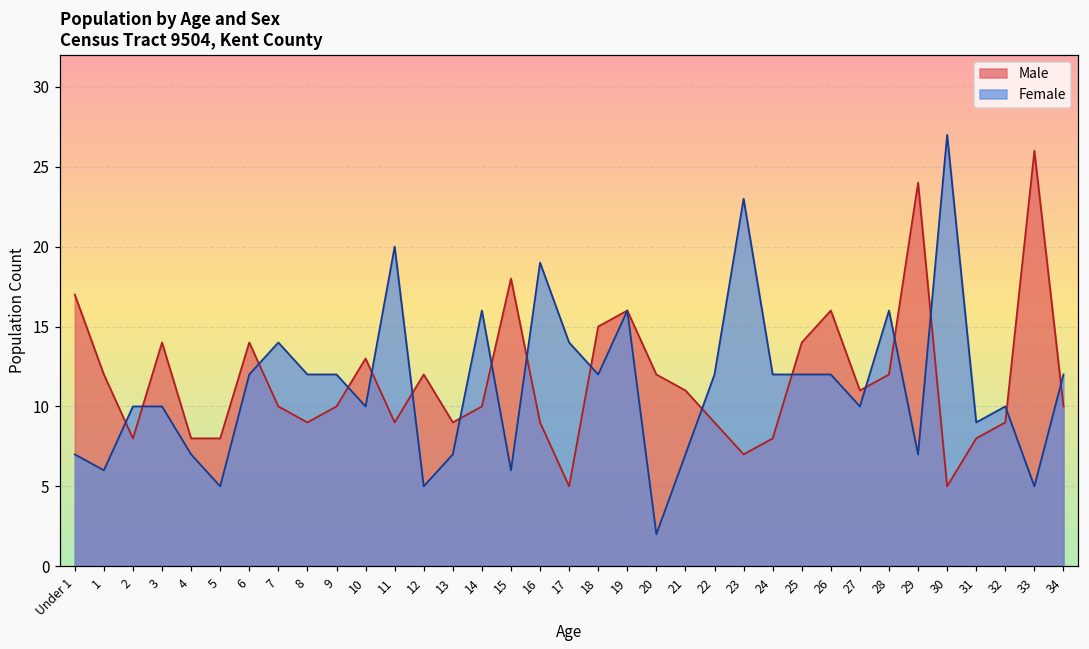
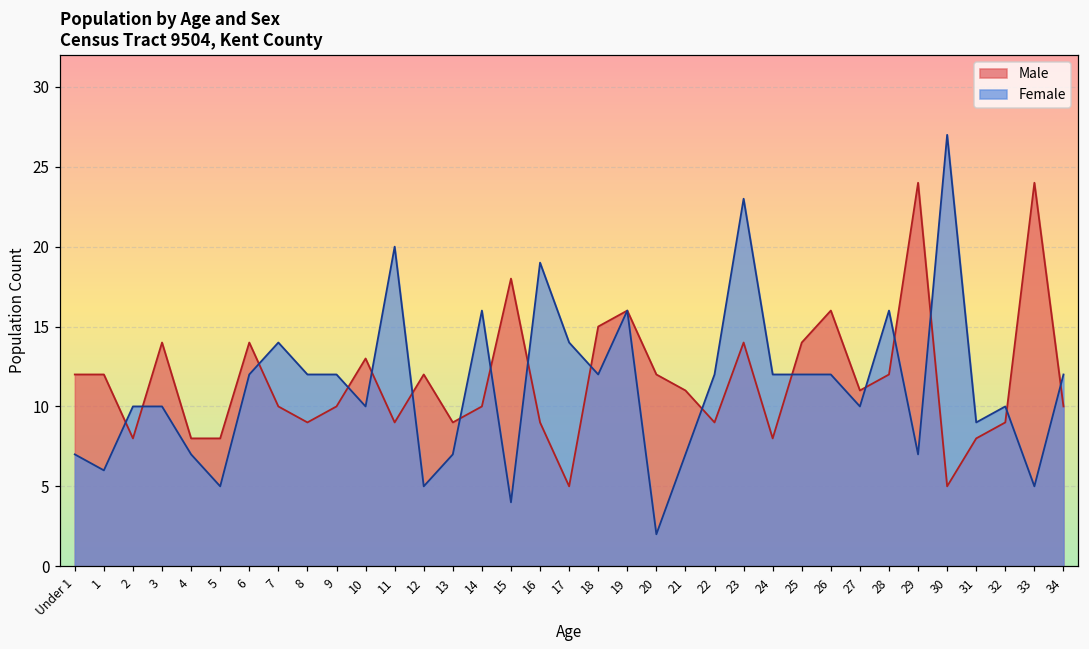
  {
    "Male": {
-     "Under 1": 17,
+     "Under 1": 12,
      "1": 12,
      "2": 8,
      "3": 14,
      "4": 8,
      "5": 8,
      "6": 14,
      "7": 10,
      "8": 9,
      "9": 10,
      "10": 13,
      "11": 9,
      "12": 12,
      "13": 9,
      "14": 10,
      "15": 18,
      "16": 9,
      "17": 5,
      "18": 15,
      "20": 12,
      "21": 11,
      "22": 9,
-     "23": 7,
+     "23": 14,
      "24": 8,
      "25": 14,
      "26": 16,
      "27": 11,
      "28": 12,
      "29": 24,
      "30": 5,
      "31": 8,
      "32": 9,
-     "33": 26,
+     "33": 24,
      "34": 10
    },
    "Female": {
      "Under 1": 7,
      "1": 6,
      "2": 10,
      "3": 10,
      "4": 7,
      "5": 5,
      "6": 12,
      "7": 14,
      "8": 12,
      "9": 12,
      "10": 10,
      "11": 20,
      "12": 5,
      "13": 7,
      "14": 16,
-     "15": 6,
+     "15": 4,
      "16": 19,
      "17": 14,
      "18": 12,
      "20": 2,
      "21": 7,
      "22": 12,
      "23": 23,
      "24": 12,
      "25": 12,
      "26": 12,
      "27": 10,
      "28": 16,
      "29": 7,
      "30": 27,
      "31": 9,
      "32": 10,
      "33": 5,
      "34": 12
    }
  }
